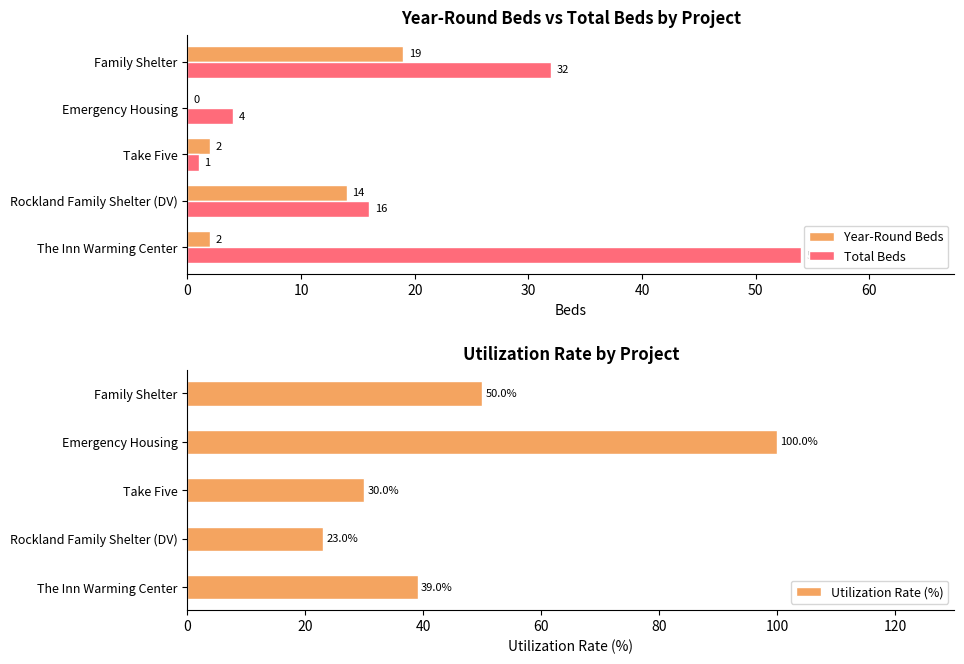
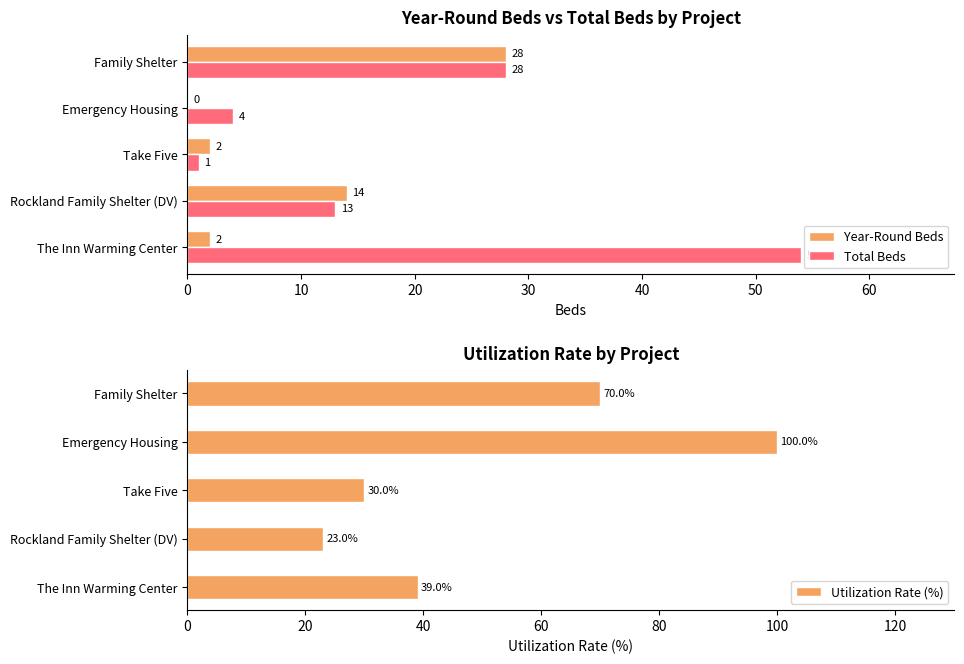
  {
    "Year-Round Beds vs Total Beds by Project": {
      "Year-Round Beds": {
-       "Family Shelter": "19",
+       "Family Shelter": "28",
        "Emergency Housing": "0",
        "Take Five": "2",
        "Rockland Family Shelter (DV)": "14",
        "The Inn Warming Center": "2"
      },
      "Total Beds": {
-       "Family Shelter": "32",
+       "Family Shelter": "28",
        "Emergency Housing": "4",
        "Take Five": "1",
-       "Rockland Family Shelter (DV)": "16"
+       "Rockland Family Shelter (DV)": "13"
      }
    },
    "Utilization Rate by Project": {
-     "Family Shelter": "50.0%",
+     "Family Shelter": "70.0%",
      "Emergency Housing": "100.0%",
      "Take Five": "30.0%",
      "Rockland Family Shelter (DV)": "23.0%",
      "The Inn Warming Center": "39.0%"
    }
  }
